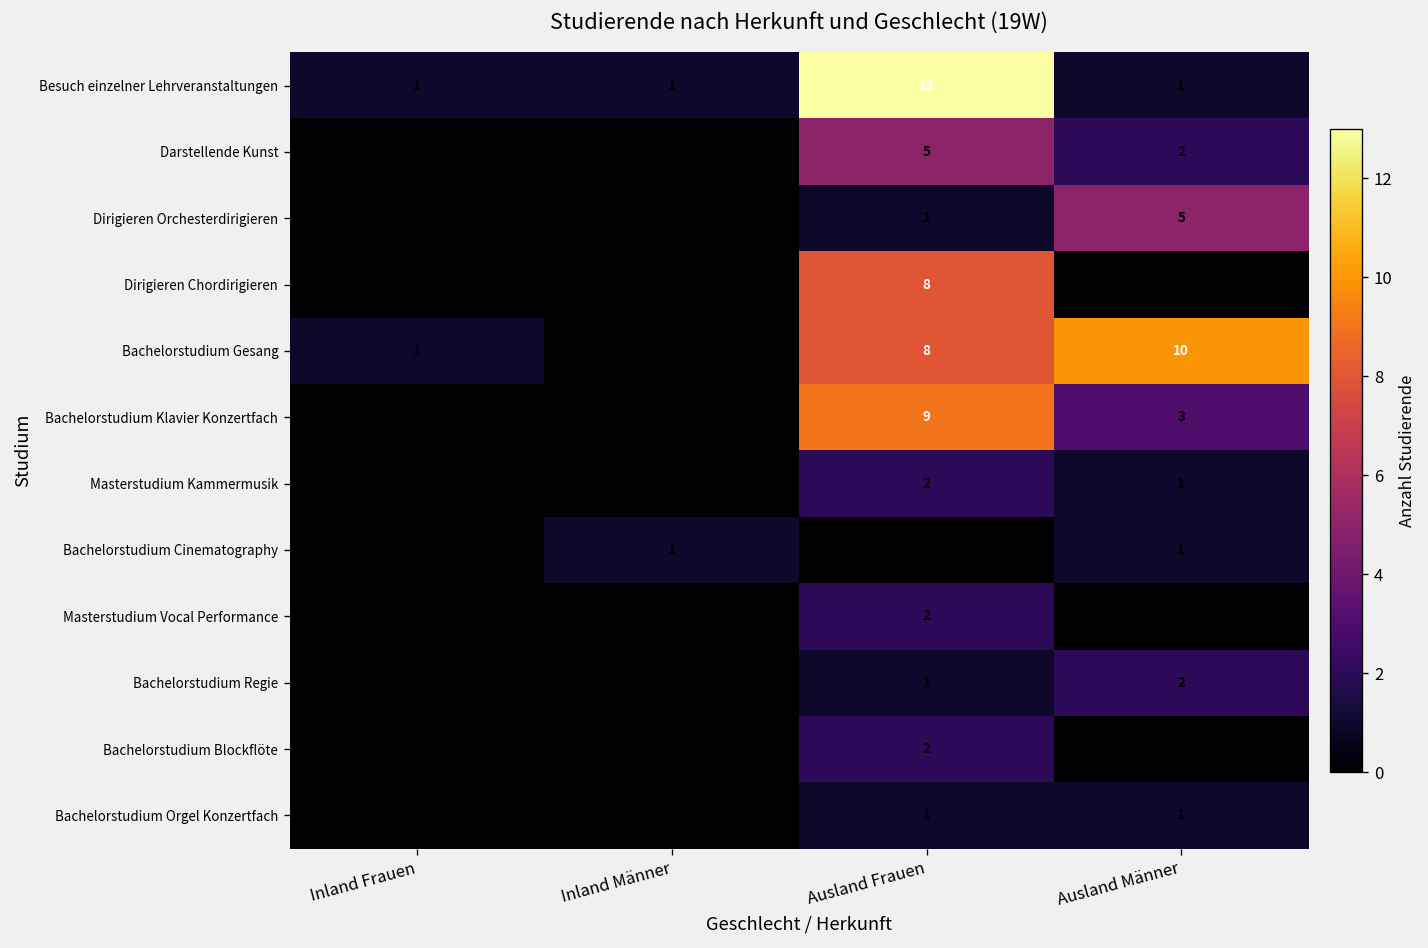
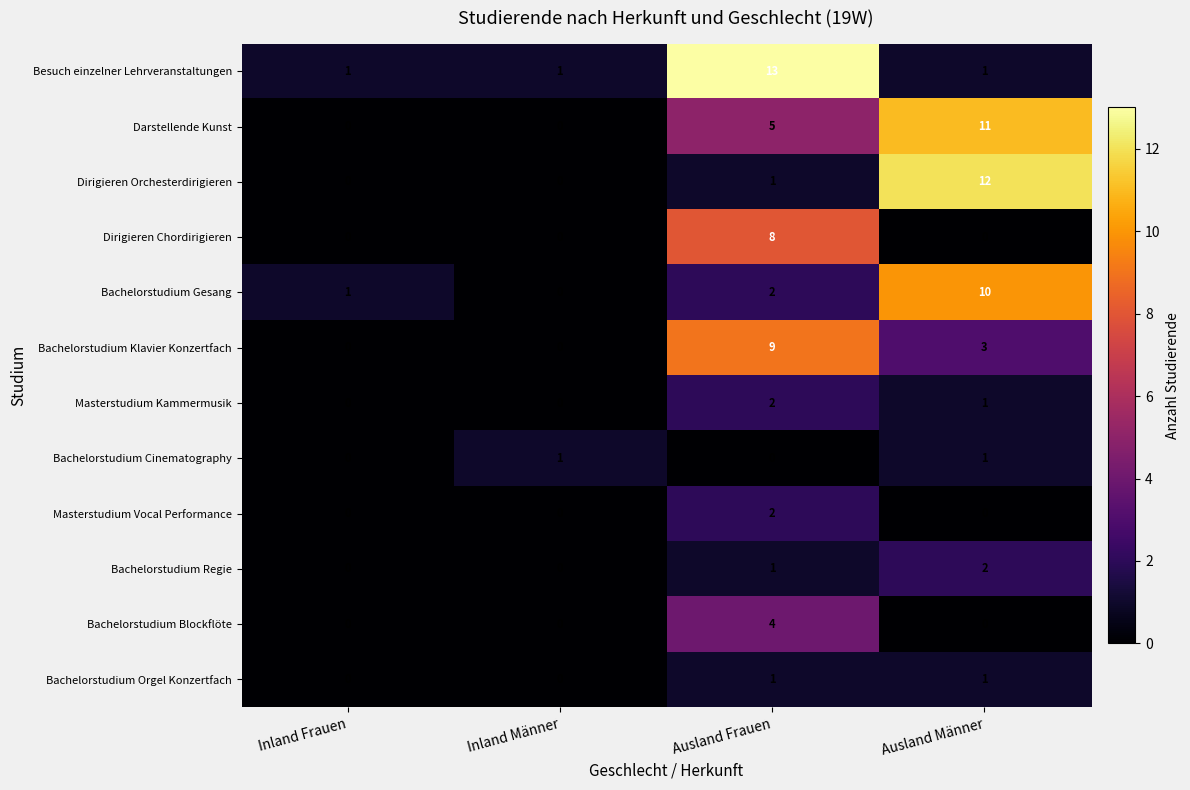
  {
    "Besuch einzelner Lehrveranstaltungen": {
      "Ausland Frauen": 13
    },
    "Darstellende Kunst": {
      "Ausland Frauen": 5,
-     "Ausland Männer": 2
+     "Ausland Männer": 11
    },
    "Dirigieren Orchesterdirigieren": {
-     "Ausland Männer": 5
+     "Ausland Männer": 12
    },
    "Dirigieren Chordirigieren": {
      "Ausland Frauen": 8
    },
    "Bachelorstudium Gesang": {
-     "Ausland Frauen": 8,
+     "Ausland Frauen": 2,
      "Ausland Männer": 10
    },
    "Bachelorstudium Klavier Konzertfach": {
      "Ausland Frauen": 9,
      "Ausland Männer": 3
    },
    "Masterstudium Kammermusik": {
      "Ausland Frauen": 2
    },
    "Masterstudium Vocal Performance": {
      "Ausland Frauen": 2
    },
    "Bachelorstudium Regie": {
      "Ausland Männer": 2
    },
    "Bachelorstudium Blockflöte": {
-     "Ausland Frauen": 2
+     "Ausland Frauen": 4
    }
  }
